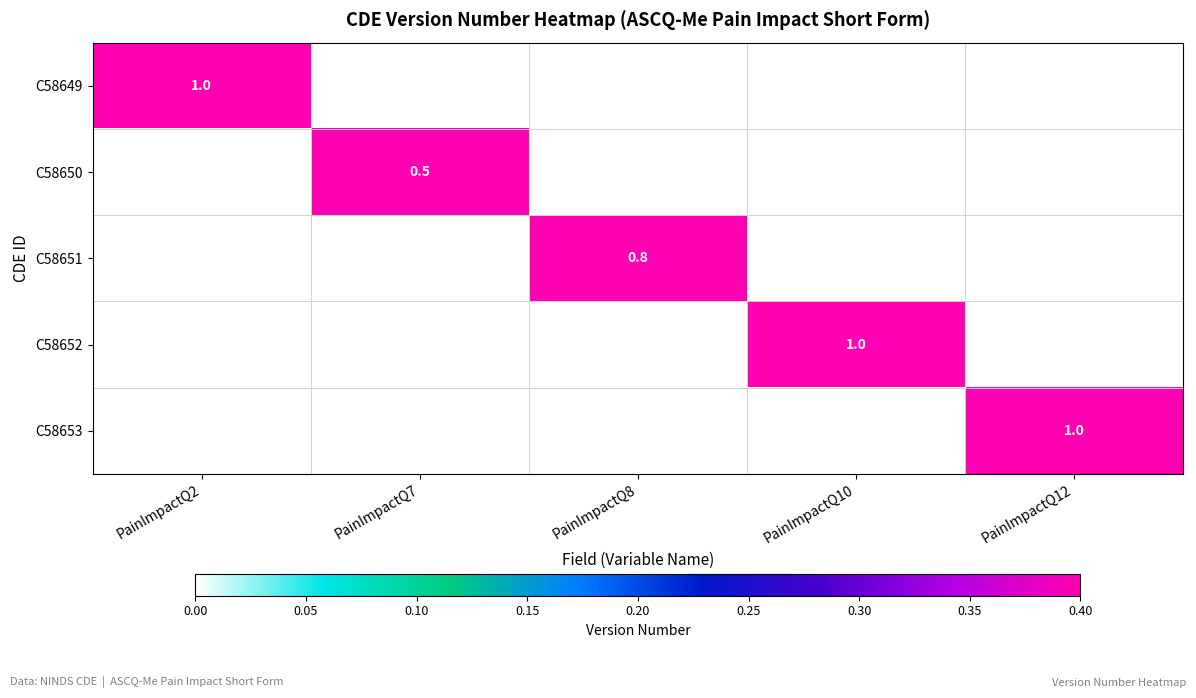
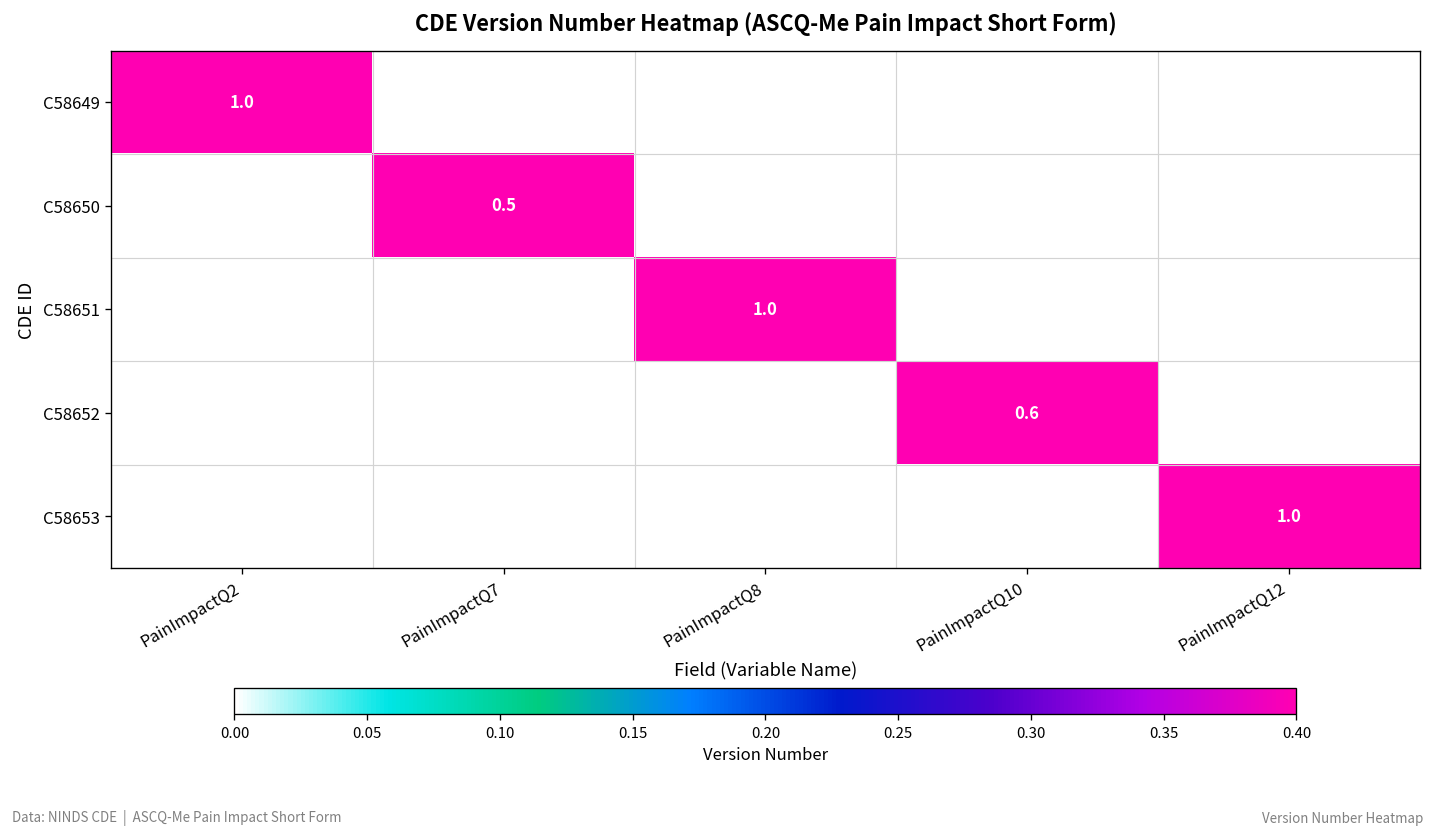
  {
    "C58649": {
      "PainImpactQ2": 1.0
    },
    "C58650": {
      "PainImpactQ7": 0.5
    },
    "C58651": {
-     "PainImpactQ8": 0.8
+     "PainImpactQ8": 1.0
    },
    "C58652": {
-     "PainImpactQ10": 1.0
+     "PainImpactQ10": 0.6
    },
    "C58653": {
      "PainImpactQ12": 1.0
    }
  }
